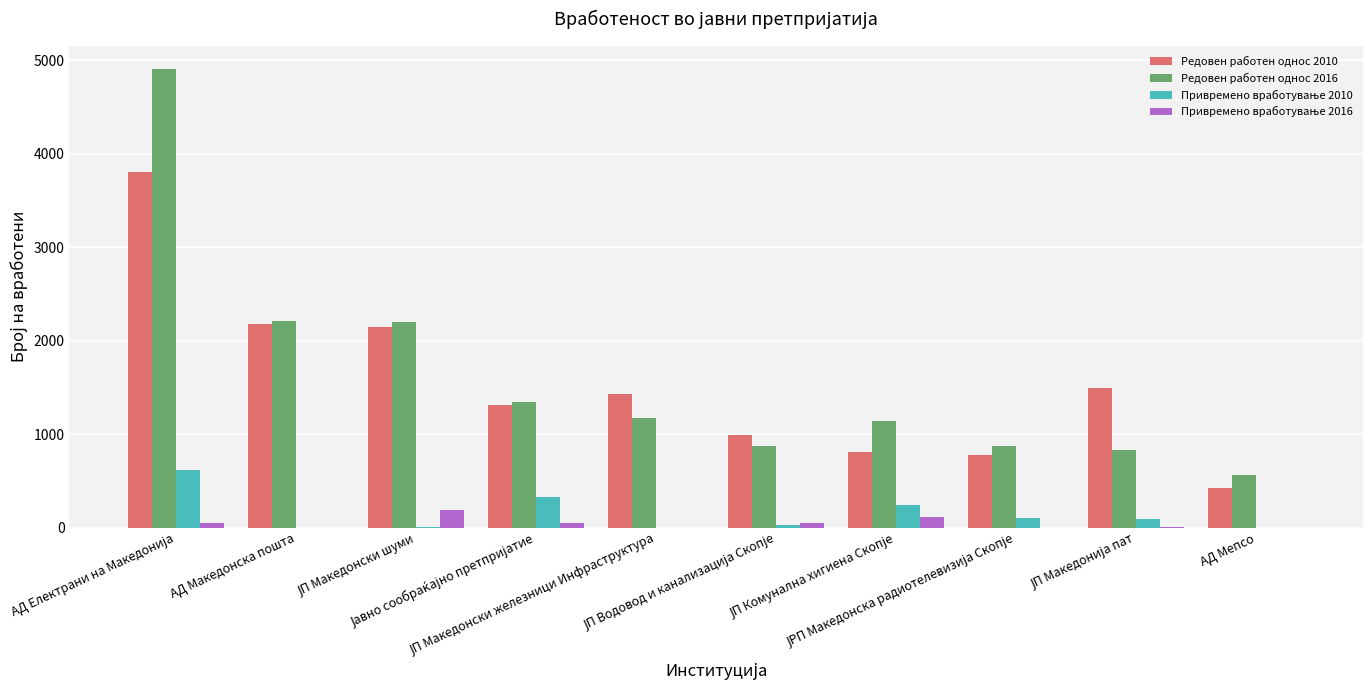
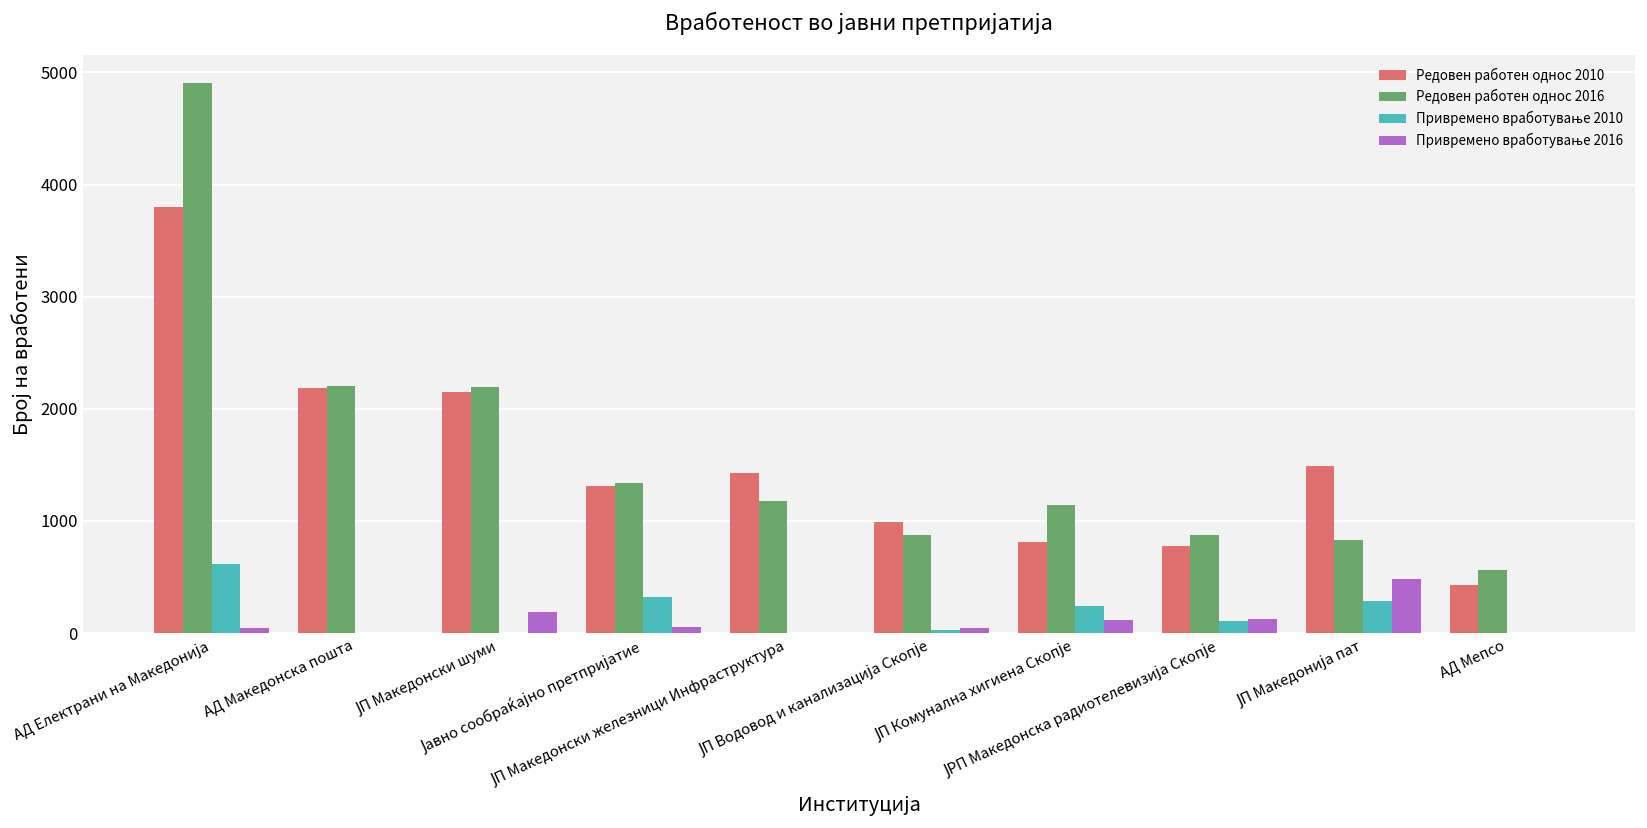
  {
    "Редовен работен однос 2010": {
      "АД Електрани на Македонија": 3800,
      "АД Македонска пошта": 2200,
      "ЈП Македонски шуми": 2200,
      "Јавно сообраќајно претпријатие": 1300,
      "ЈП Македонски железници Инфраструктура": 1400,
      "ЈП Водовод и канализација Скопје": 1000,
      "ЈП Комунална хигиена Скопје": 800,
      "ЈРП Македонска радиотелевизија Скопје": 800,
      "ЈП Македонија пат": 1500,
      "АД Мепсо": 400
    },
    "Редовен работен однос 2016": {
      "АД Електрани на Македонија": 4900,
      "АД Македонска пошта": 2200,
      "ЈП Македонски шуми": 2200,
      "Јавно сообраќајно претпријатие": 1300,
      "ЈП Македонски железници Инфраструктура": 1200,
      "ЈП Водовод и канализација Скопје": 900,
      "ЈП Комунална хигиена Скопје": 1100,
      "ЈРП Македонска радиотелевизија Скопје": 900,
      "ЈП Македонија пат": 800,
      "АД Мепсо": 600
    },
    "Привремено вработување 2010": {
      "АД Електрани на Македонија": 600,
      "АД Македонска пошта": 0,
      "Јавно сообраќајно претпријатие": 300,
      "ЈП Македонски железници Инфраструктура": 0,
      "ЈП Комунална хигиена Скопје": 200,
      "ЈРП Македонска радиотелевизија Скопје": 100,
-     "ЈП Македонија пат": 100,
+     "ЈП Македонија пат": 300,
      "АД Мепсо": 0
    },
    "Привремено вработување 2016": {
      "АД Електрани на Македонија": 0,
      "АД Македонска пошта": 0,
      "ЈП Македонски шуми": 200,
      "Јавно сообраќајно претпријатие": 100,
      "ЈП Македонски железници Инфраструктура": 0,
      "ЈП Водовод и канализација Скопје": 0,
      "ЈП Комунална хигиена Скопје": 100,
-     "ЈРП Македонска радиотелевизија Скопје": 0,
-     "ЈП Македонија пат": 0,
+     "ЈРП Македонска радиотелевизија Скопје": 100,
+     "ЈП Македонија пат": 500,
      "АД Мепсо": 0
    }
  }
